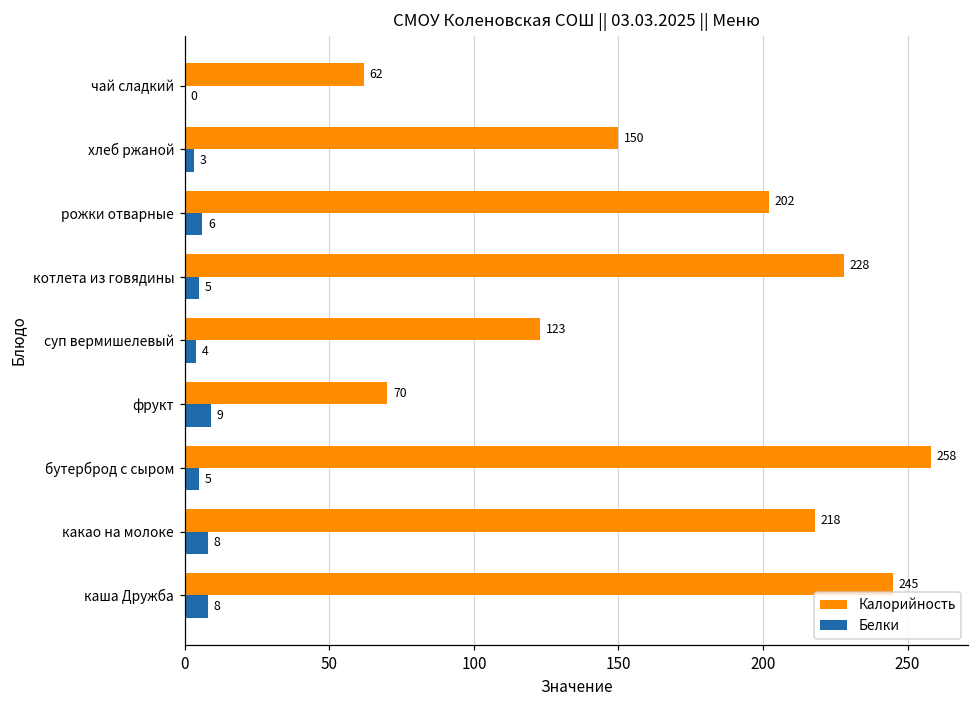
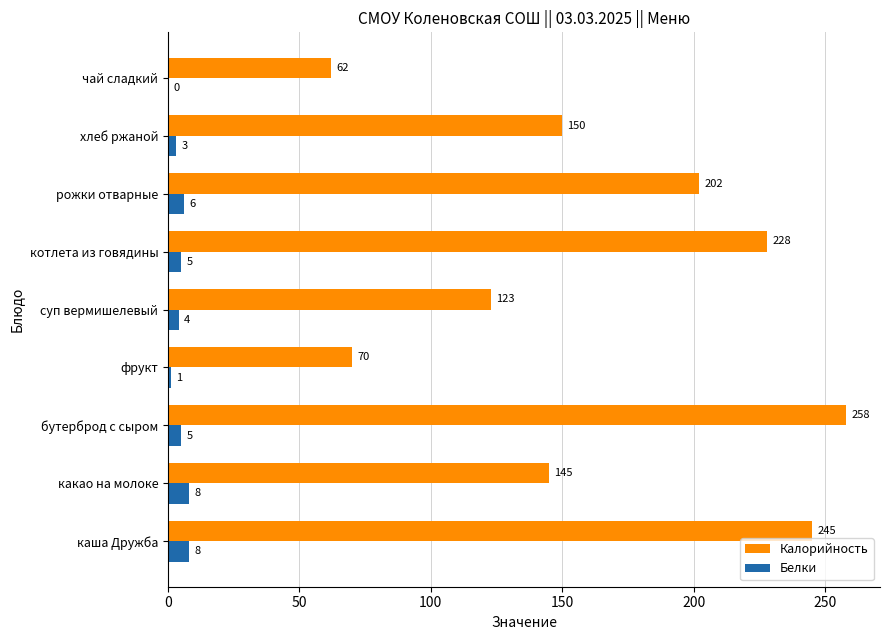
  {
    "Калорийность": {
      "чай сладкий": 62,
      "хлеб ржаной": 150,
      "рожки отварные": 202,
      "котлета из говядины": 228,
      "суп вермишелевый": 123,
      "фрукт": 70,
      "бутерброд с сыром": 258,
-     "какао на молоке": 218,
+     "какао на молоке": 145,
      "каша Дружба": 245
    },
    "Белки": {
      "чай сладкий": 0,
      "хлеб ржаной": 3,
      "рожки отварные": 6,
      "котлета из говядины": 5,
      "суп вермишелевый": 4,
-     "фрукт": 9,
+     "фрукт": 1,
      "бутерброд с сыром": 5,
      "какао на молоке": 8,
      "каша Дружба": 8
    }
  }
